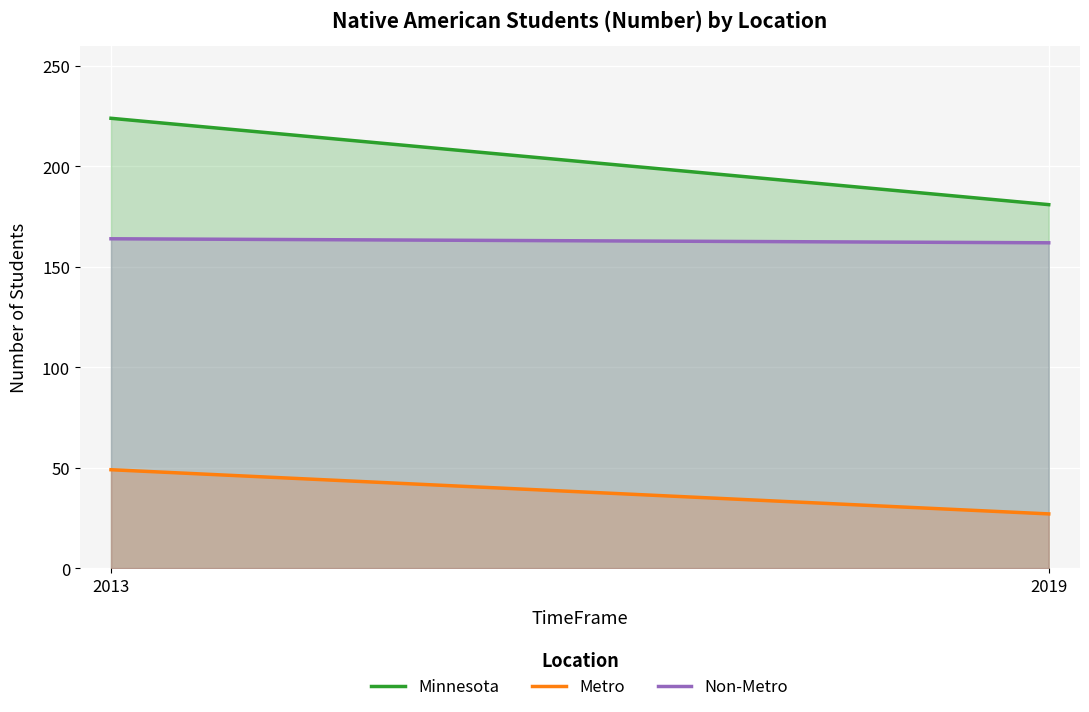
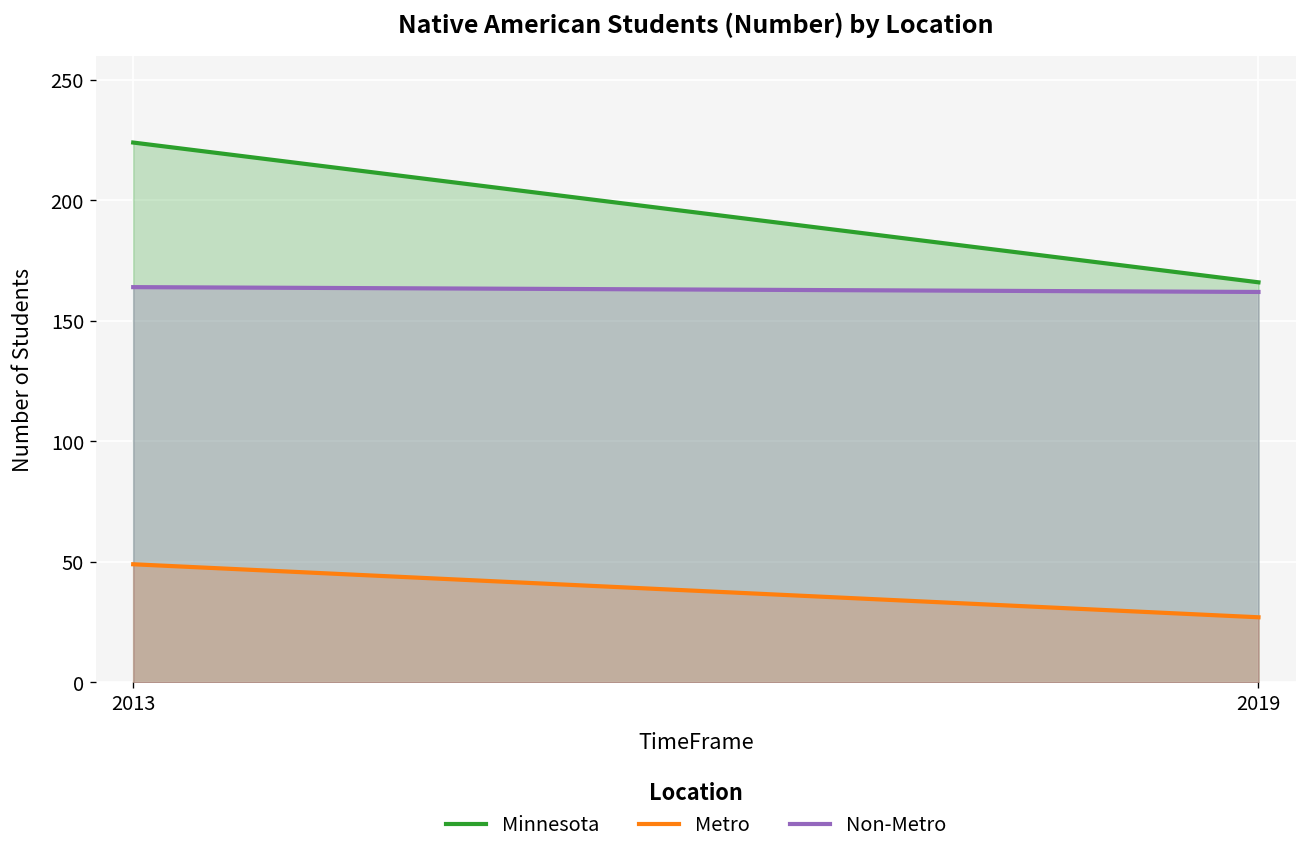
  {
    "Minnesota": {
      "2013": 224,
-     "2019": 181
+     "2019": 166
    },
    "Metro": {
      "2013": 49,
      "2019": 27
    },
    "Non-Metro": {
      "2013": 164,
      "2019": 162
    }
  }
